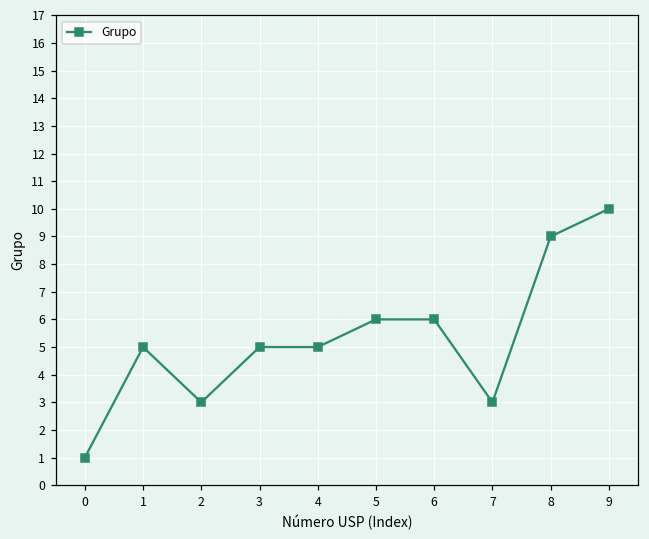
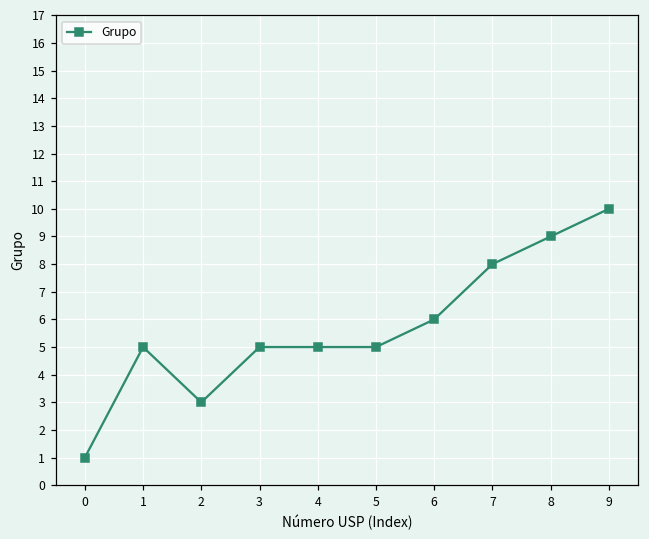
  {
    "0": 1,
    "1": 5,
    "2": 3,
    "3": 5,
    "4": 5,
-   "5": 6,
+   "5": 5,
    "6": 6,
-   "7": 3,
+   "7": 8,
    "8": 9,
    "9": 10
  }
